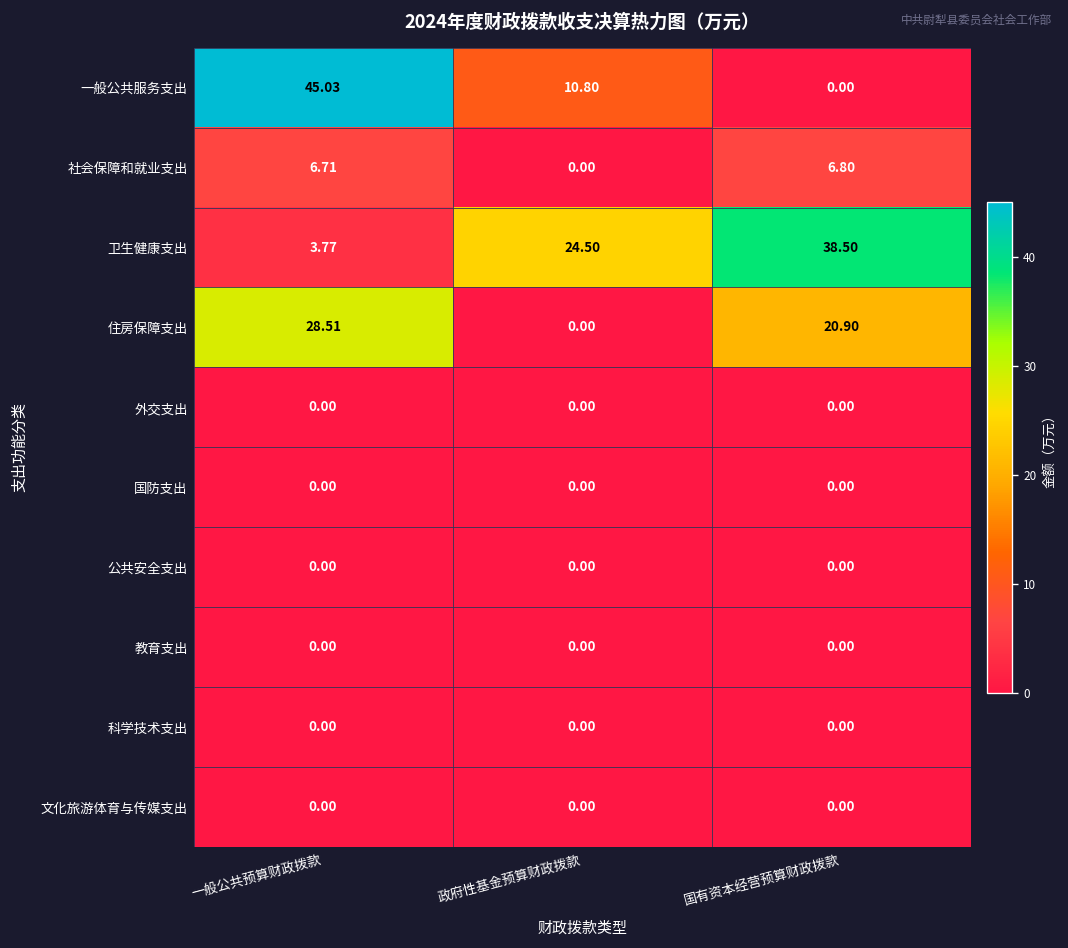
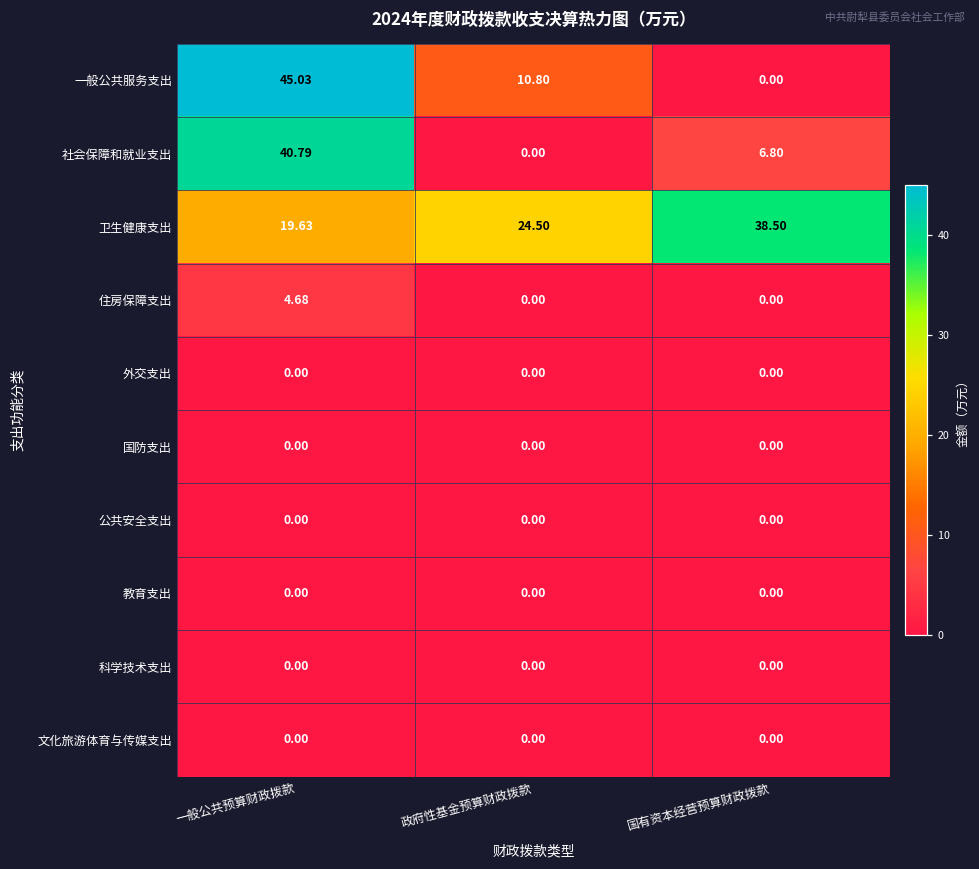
  {
    "一般公共服务支出": {
      "一般公共预算财政拨款": 45.03,
      "政府性基金预算财政拨款": 10.80,
      "国有资本经营预算财政拨款": 0.00
    },
    "社会保障和就业支出": {
-     "一般公共预算财政拨款": 6.71,
+     "一般公共预算财政拨款": 40.79,
      "政府性基金预算财政拨款": 0.00,
      "国有资本经营预算财政拨款": 6.80
    },
    "卫生健康支出": {
-     "一般公共预算财政拨款": 3.77,
+     "一般公共预算财政拨款": 19.63,
      "政府性基金预算财政拨款": 24.50,
      "国有资本经营预算财政拨款": 38.50
    },
    "住房保障支出": {
-     "一般公共预算财政拨款": 28.51,
+     "一般公共预算财政拨款": 4.68,
      "政府性基金预算财政拨款": 0.00,
-     "国有资本经营预算财政拨款": 20.90
+     "国有资本经营预算财政拨款": 0.00
    },
    "外交支出": {
      "一般公共预算财政拨款": 0.00,
      "政府性基金预算财政拨款": 0.00,
      "国有资本经营预算财政拨款": 0.00
    },
    "国防支出": {
      "一般公共预算财政拨款": 0.00,
      "政府性基金预算财政拨款": 0.00,
      "国有资本经营预算财政拨款": 0.00
    },
    "公共安全支出": {
      "一般公共预算财政拨款": 0.00,
      "政府性基金预算财政拨款": 0.00,
      "国有资本经营预算财政拨款": 0.00
    },
    "教育支出": {
      "一般公共预算财政拨款": 0.00,
      "政府性基金预算财政拨款": 0.00,
      "国有资本经营预算财政拨款": 0.00
    },
    "科学技术支出": {
      "一般公共预算财政拨款": 0.00,
      "政府性基金预算财政拨款": 0.00,
      "国有资本经营预算财政拨款": 0.00
    },
    "文化旅游体育与传媒支出": {
      "一般公共预算财政拨款": 0.00,
      "政府性基金预算财政拨款": 0.00,
      "国有资本经营预算财政拨款": 0.00
    }
  }
